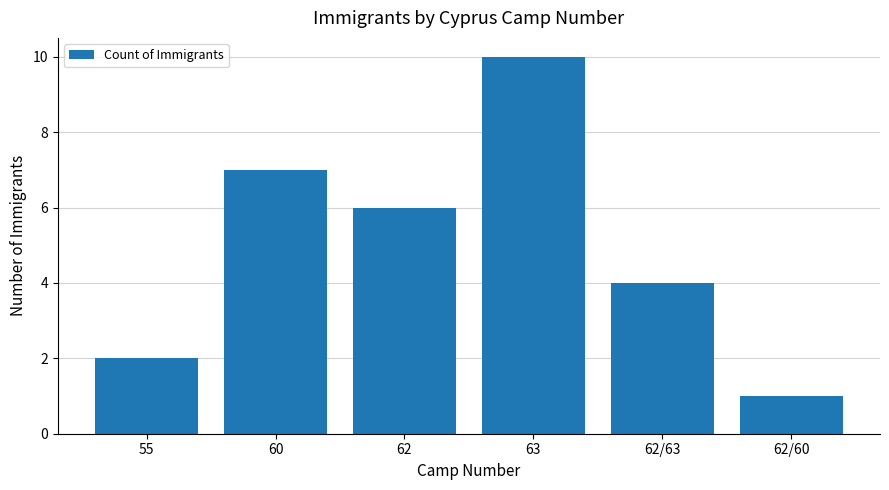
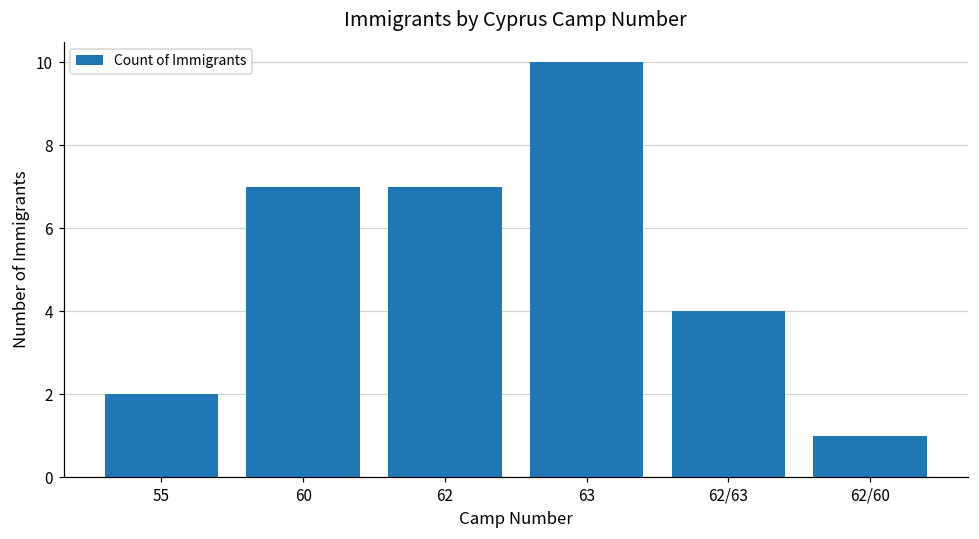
  {
    "55": 2,
    "60": 7,
-   "62": 6,
+   "62": 7,
    "63": 10,
    "62/63": 4,
    "62/60": 1
  }
